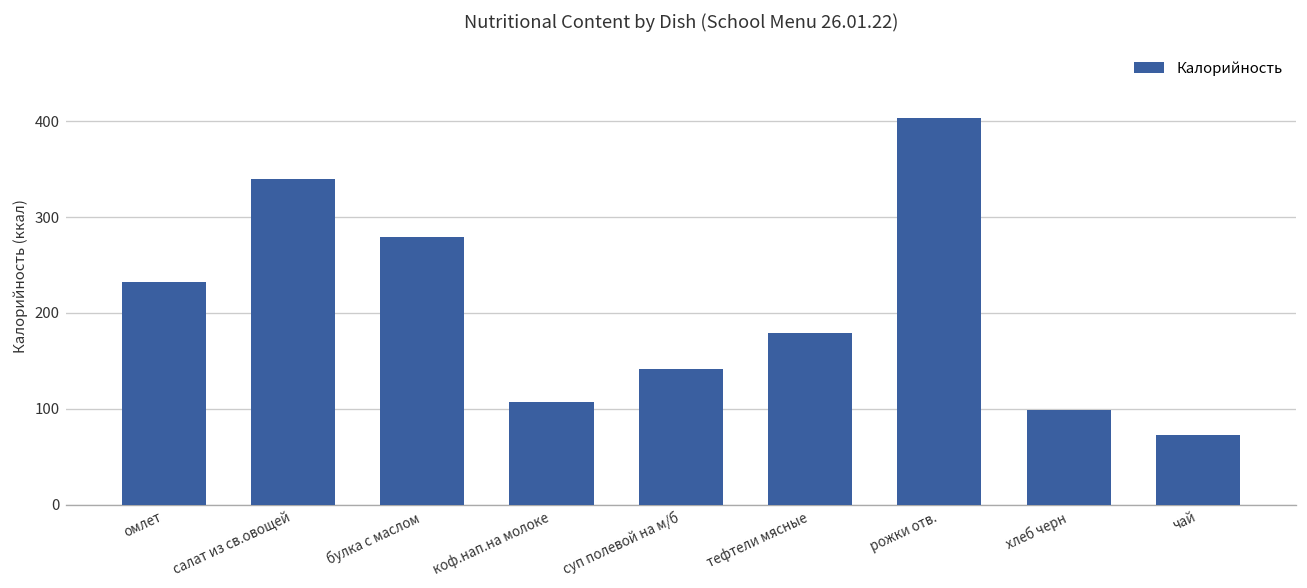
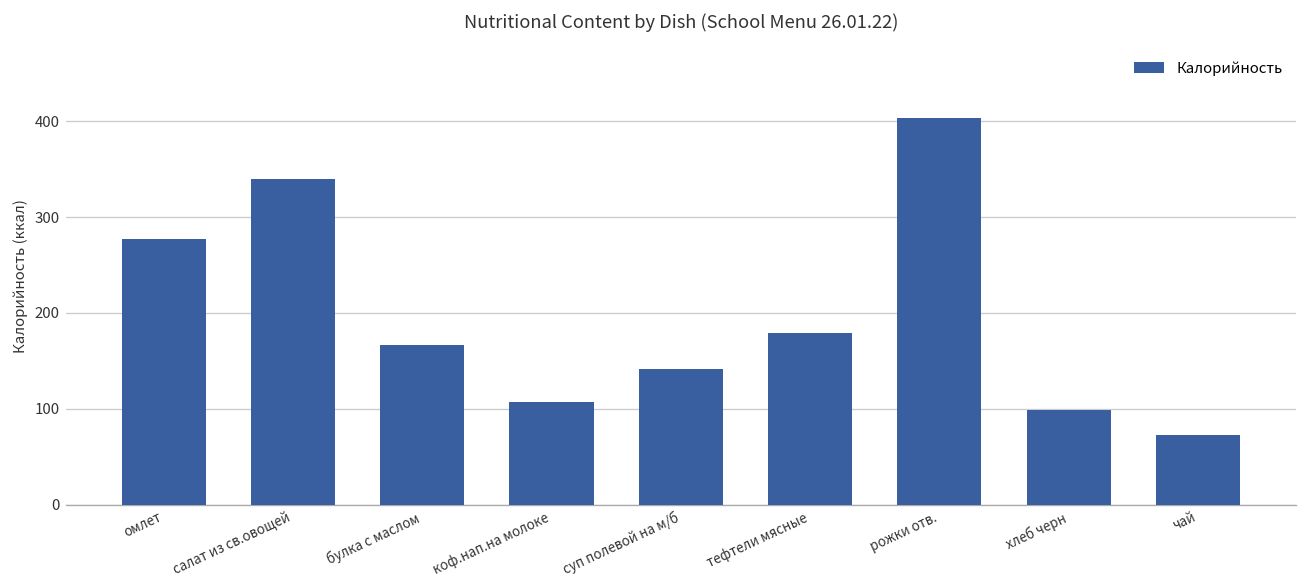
  {
-   "омлет": 230,
+   "омлет": 280,
    "салат из св.овощей": 340,
-   "булка с маслом": 280,
+   "булка с маслом": 170,
    "коф.нап.на молоке": 110,
    "суп полевой на м/б": 140,
    "тефтели мясные": 180,
    "рожки отв.": 400,
    "хлеб черн": 100,
    "чай": 70
  }
